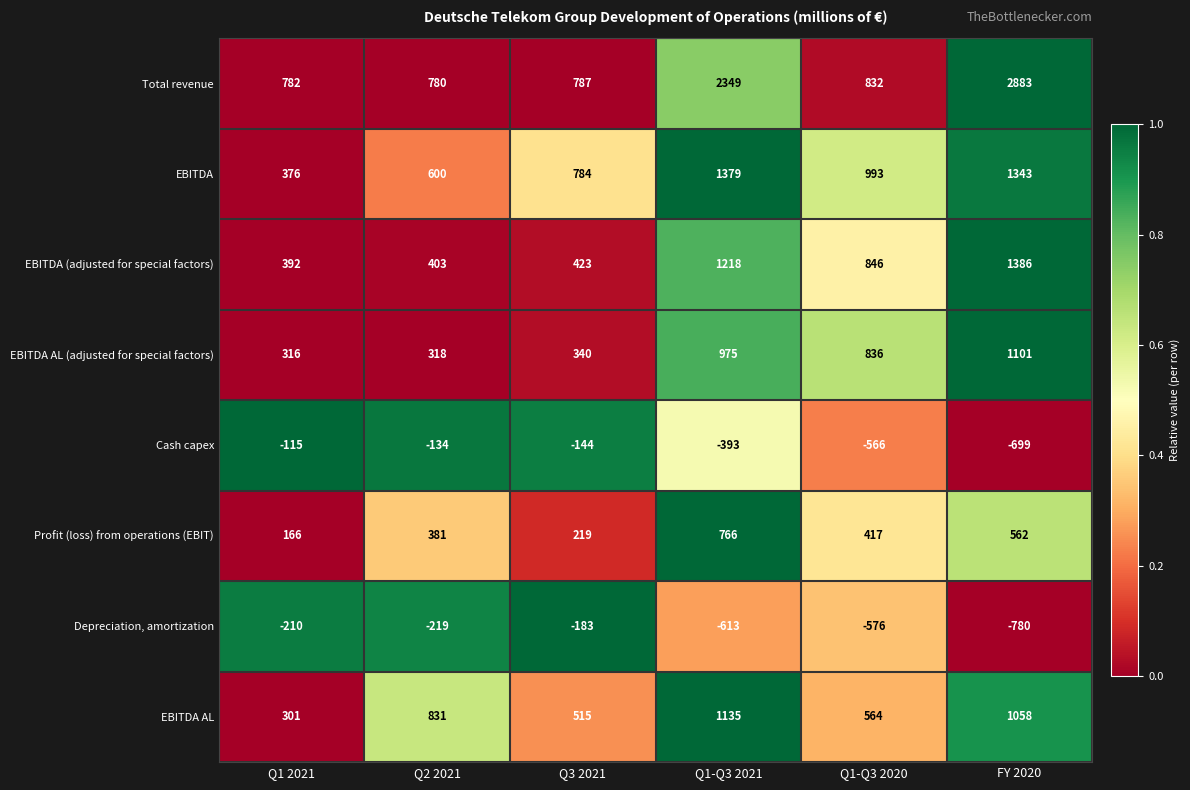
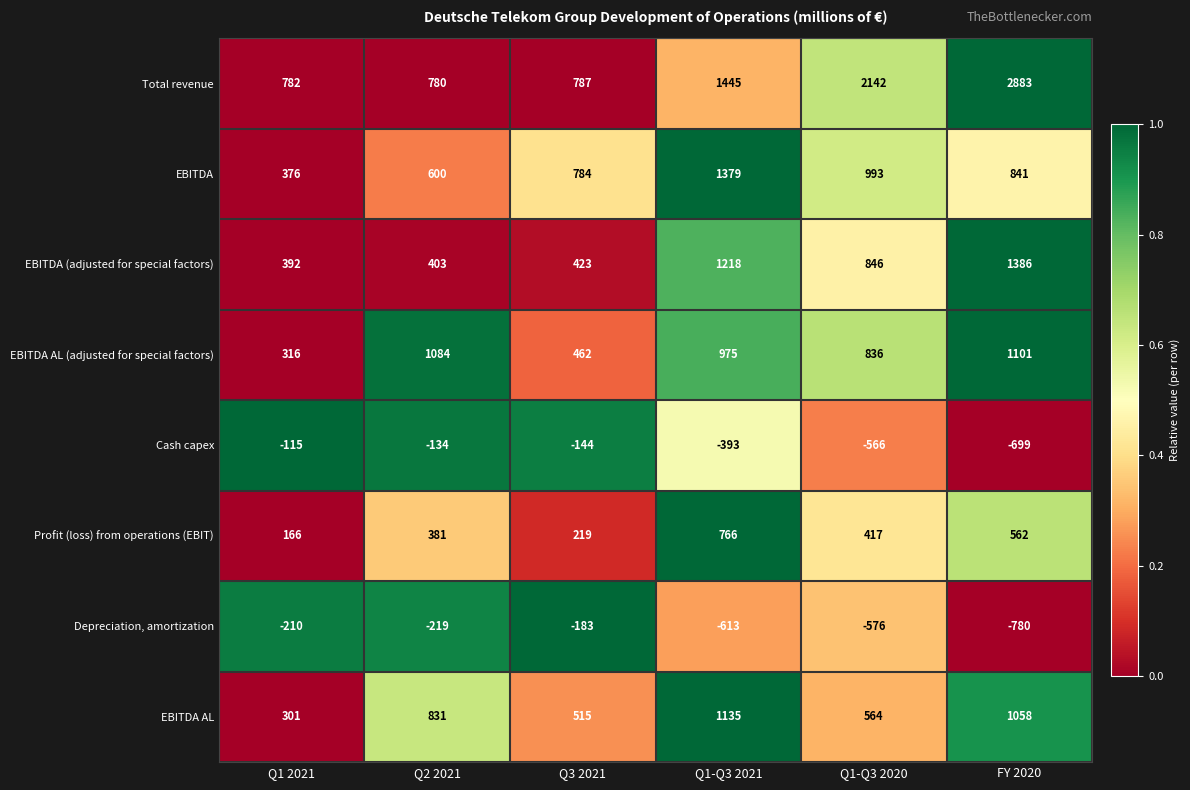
  {
    "Total revenue": {
      "Q1 2021": 782,
      "Q2 2021": 780,
      "Q3 2021": 787,
-     "Q1-Q3 2021": 2349,
-     "Q1-Q3 2020": 832,
+     "Q1-Q3 2021": 1445,
+     "Q1-Q3 2020": 2142,
      "FY 2020": 2883
    },
    "EBITDA": {
      "Q1 2021": 376,
      "Q2 2021": 600,
      "Q3 2021": 784,
      "Q1-Q3 2021": 1379,
      "Q1-Q3 2020": 993,
-     "FY 2020": 1343
+     "FY 2020": 841
    },
    "EBITDA (adjusted for special factors)": {
      "Q1 2021": 392,
      "Q2 2021": 403,
      "Q3 2021": 423,
      "Q1-Q3 2021": 1218,
      "Q1-Q3 2020": 846,
      "FY 2020": 1386
    },
    "EBITDA AL (adjusted for special factors)": {
      "Q1 2021": 316,
-     "Q2 2021": 318,
-     "Q3 2021": 340,
+     "Q2 2021": 1084,
+     "Q3 2021": 462,
      "Q1-Q3 2021": 975,
      "Q1-Q3 2020": 836,
      "FY 2020": 1101
    },
    "Cash capex": {
      "Q1 2021": -115,
      "Q2 2021": -134,
      "Q3 2021": -144,
      "Q1-Q3 2021": -393,
      "Q1-Q3 2020": -566,
      "FY 2020": -699
    },
    "Profit (loss) from operations (EBIT)": {
      "Q1 2021": 166,
      "Q2 2021": 381,
      "Q3 2021": 219,
      "Q1-Q3 2021": 766,
      "Q1-Q3 2020": 417,
      "FY 2020": 562
    },
    "Depreciation, amortization": {
      "Q1 2021": -210,
      "Q2 2021": -219,
      "Q3 2021": -183,
      "Q1-Q3 2021": -613,
      "Q1-Q3 2020": -576,
      "FY 2020": -780
    },
    "EBITDA AL": {
      "Q1 2021": 301,
      "Q2 2021": 831,
      "Q3 2021": 515,
      "Q1-Q3 2021": 1135,
      "Q1-Q3 2020": 564,
      "FY 2020": 1058
    }
  }
